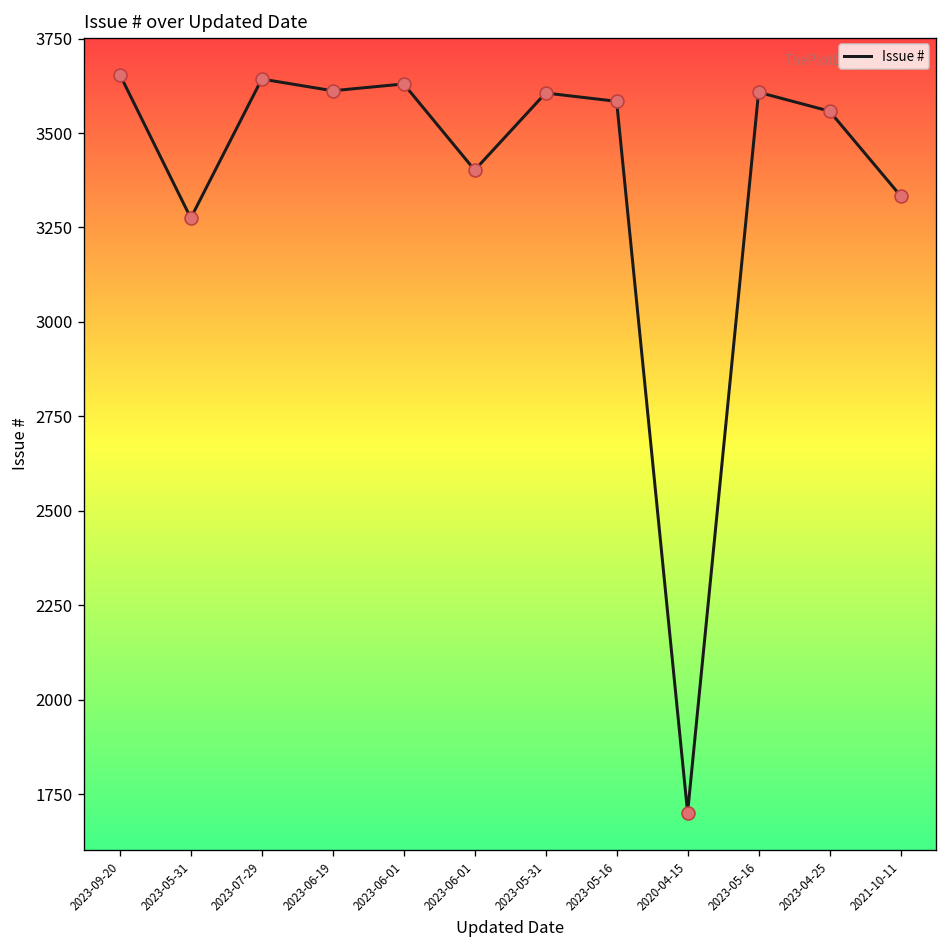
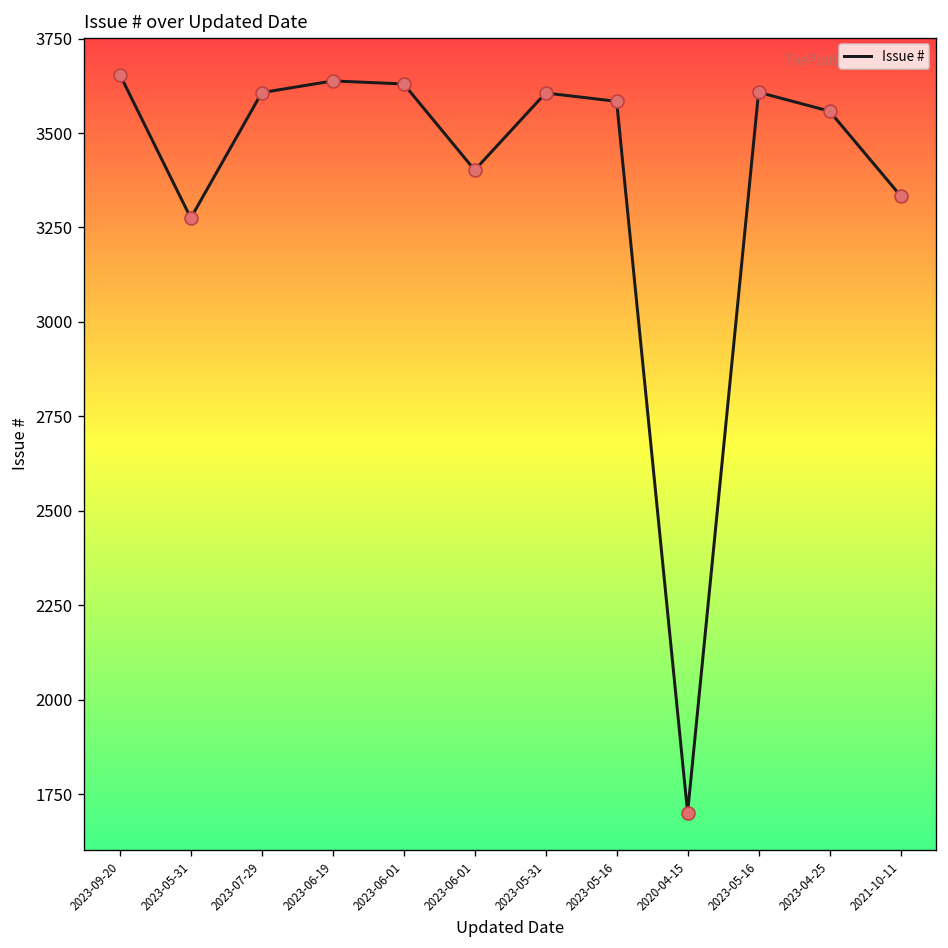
  {
    "2023-09-20": 3660,
-   "2023-07-29": 3640,
-   "2023-06-19": 3610,
+   "2023-07-29": 3610,
+   "2023-06-19": 3640,
    "2020-04-15": 1700,
    "2023-04-25": 3560,
    "2021-10-11": 3330
  }
